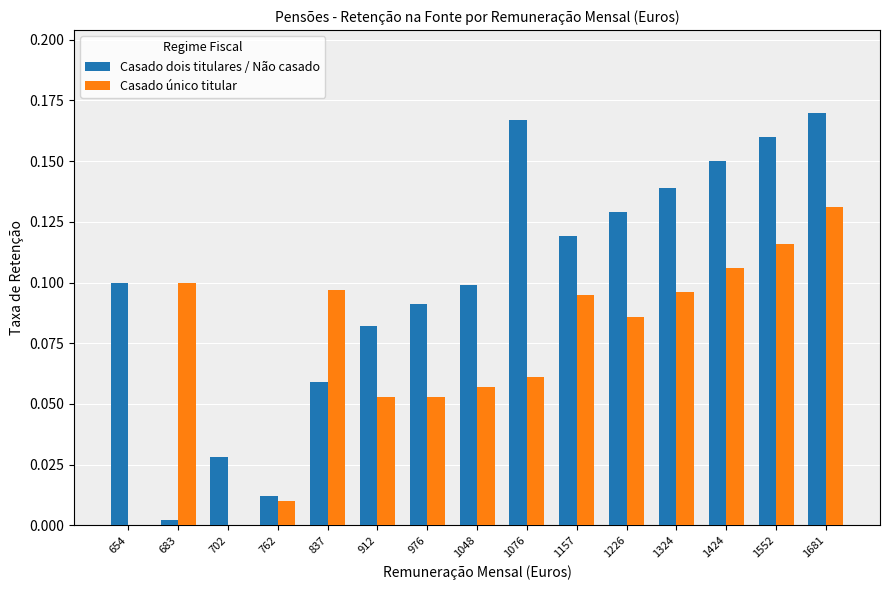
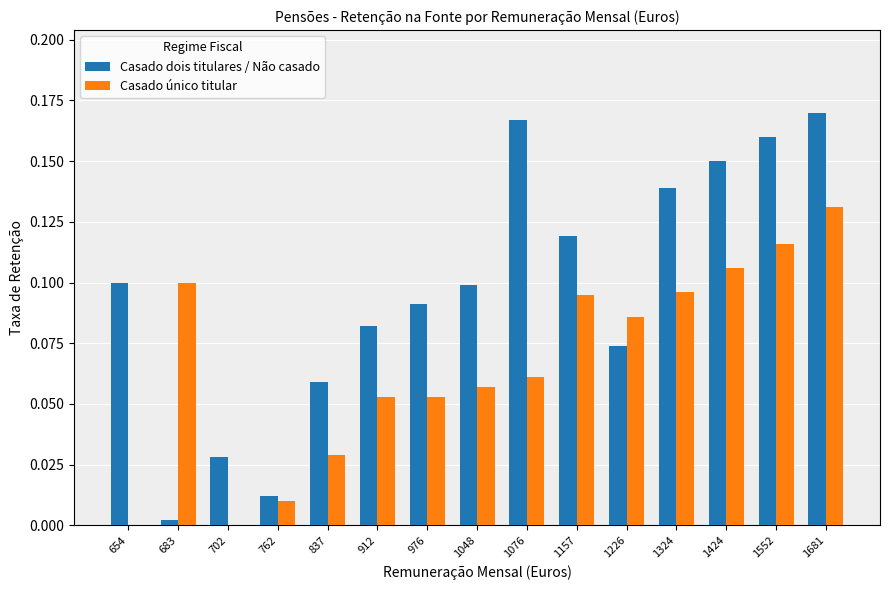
  {
    "Casado dois titulares / Não casado": {
      "654": 0.100,
      "683": 0.002,
      "702": 0.028,
      "762": 0.012,
      "837": 0.059,
      "912": 0.082,
      "976": 0.091,
      "1048": 0.099,
      "1076": 0.167,
      "1157": 0.119,
-     "1226": 0.129,
+     "1226": 0.074,
      "1324": 0.139,
      "1424": 0.150,
      "1552": 0.160,
      "1681": 0.170
    },
    "Casado único titular": {
      "654": 0.000,
      "683": 0.100,
      "702": 0.000,
      "762": 0.010,
-     "837": 0.097,
+     "837": 0.029,
      "912": 0.053,
      "976": 0.053,
      "1048": 0.057,
      "1076": 0.061,
      "1157": 0.095,
      "1226": 0.086,
      "1324": 0.096,
      "1424": 0.106,
      "1552": 0.116,
      "1681": 0.131
    }
  }
